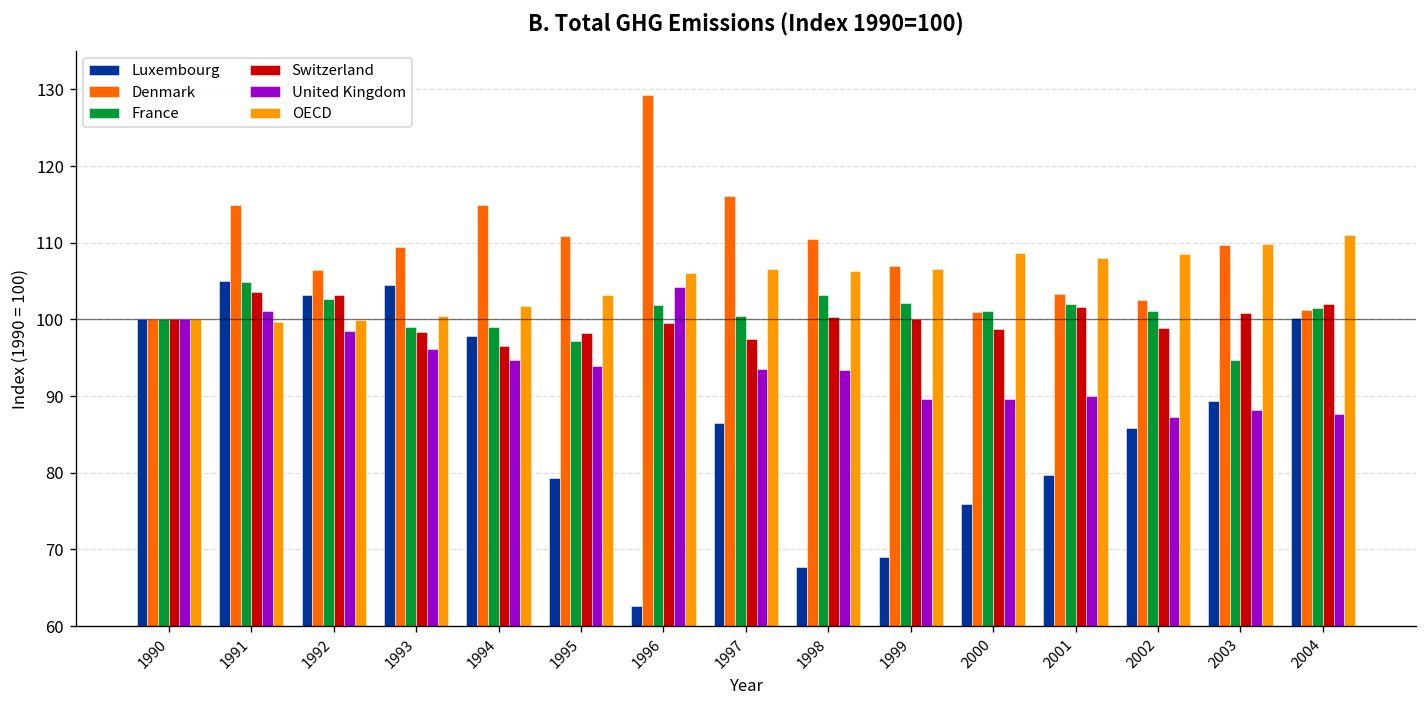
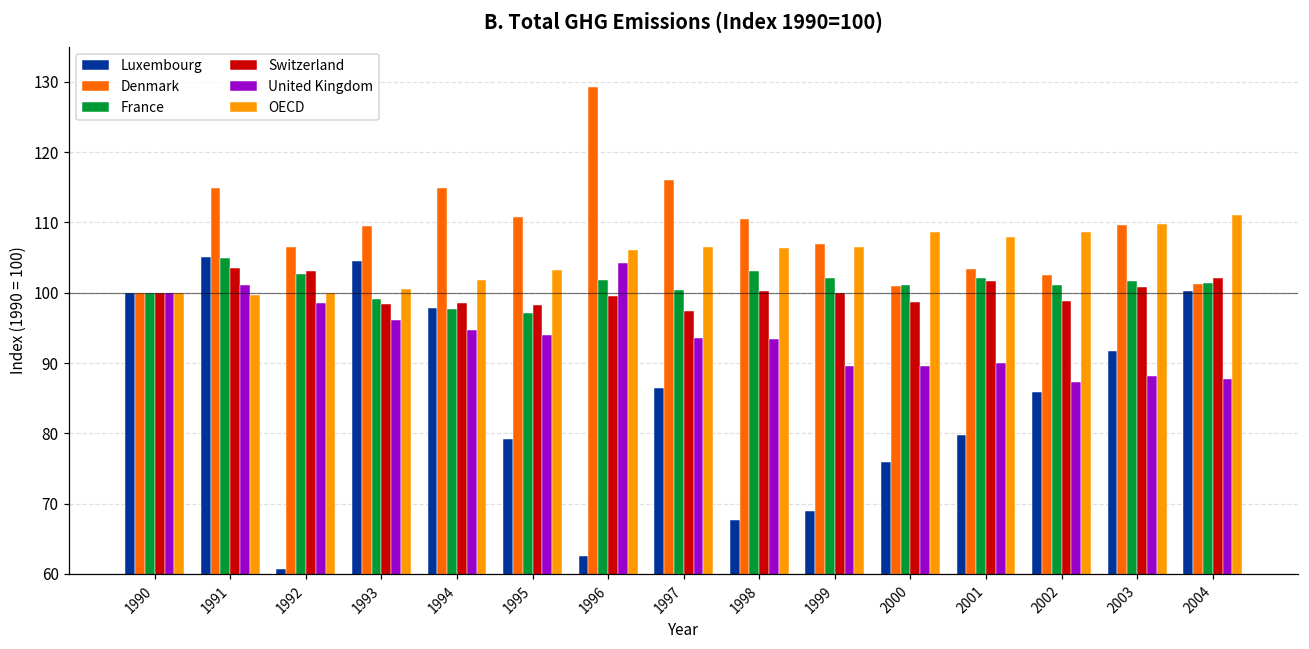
  {
    "Luxembourg": {
      "1990": 100,
      "1991": 105,
-     "1992": 103,
+     "1992": 61,
      "1993": 104,
      "1994": 98,
      "1995": 79,
      "1996": 63,
      "1997": 86,
      "1998": 68,
      "1999": 69,
      "2000": 76,
      "2001": 80,
      "2002": 86,
-     "2003": 89,
+     "2003": 92,
      "2004": 100
    },
    "France": {
      "1990": 100,
      "1991": 105,
      "1992": 103,
      "1993": 99,
-     "1994": 99,
+     "1994": 98,
      "1995": 97,
      "1996": 102,
      "1997": 100,
      "1998": 103,
      "1999": 102,
      "2000": 101,
      "2001": 102,
      "2002": 101,
-     "2003": 95,
+     "2003": 102,
      "2004": 101
    },
    "Switzerland": {
      "1990": 100,
      "1991": 104,
      "1992": 103,
      "1993": 98,
-     "1994": 96,
+     "1994": 98,
      "1995": 98,
      "1996": 100,
      "1997": 97,
      "1998": 100,
      "1999": 100,
      "2000": 99,
      "2001": 102,
      "2002": 99,
      "2003": 101,
      "2004": 102
    },
    "United Kingdom": {
      "1990": 100,
      "1991": 101,
      "1992": 99,
      "1993": 96,
      "1994": 95,
      "1995": 94,
      "1996": 104,
      "1997": 94,
      "1998": 93,
      "1999": 90,
      "2000": 90,
      "2001": 90,
      "2002": 87,
      "2003": 88,
      "2004": 88
    }
  }
